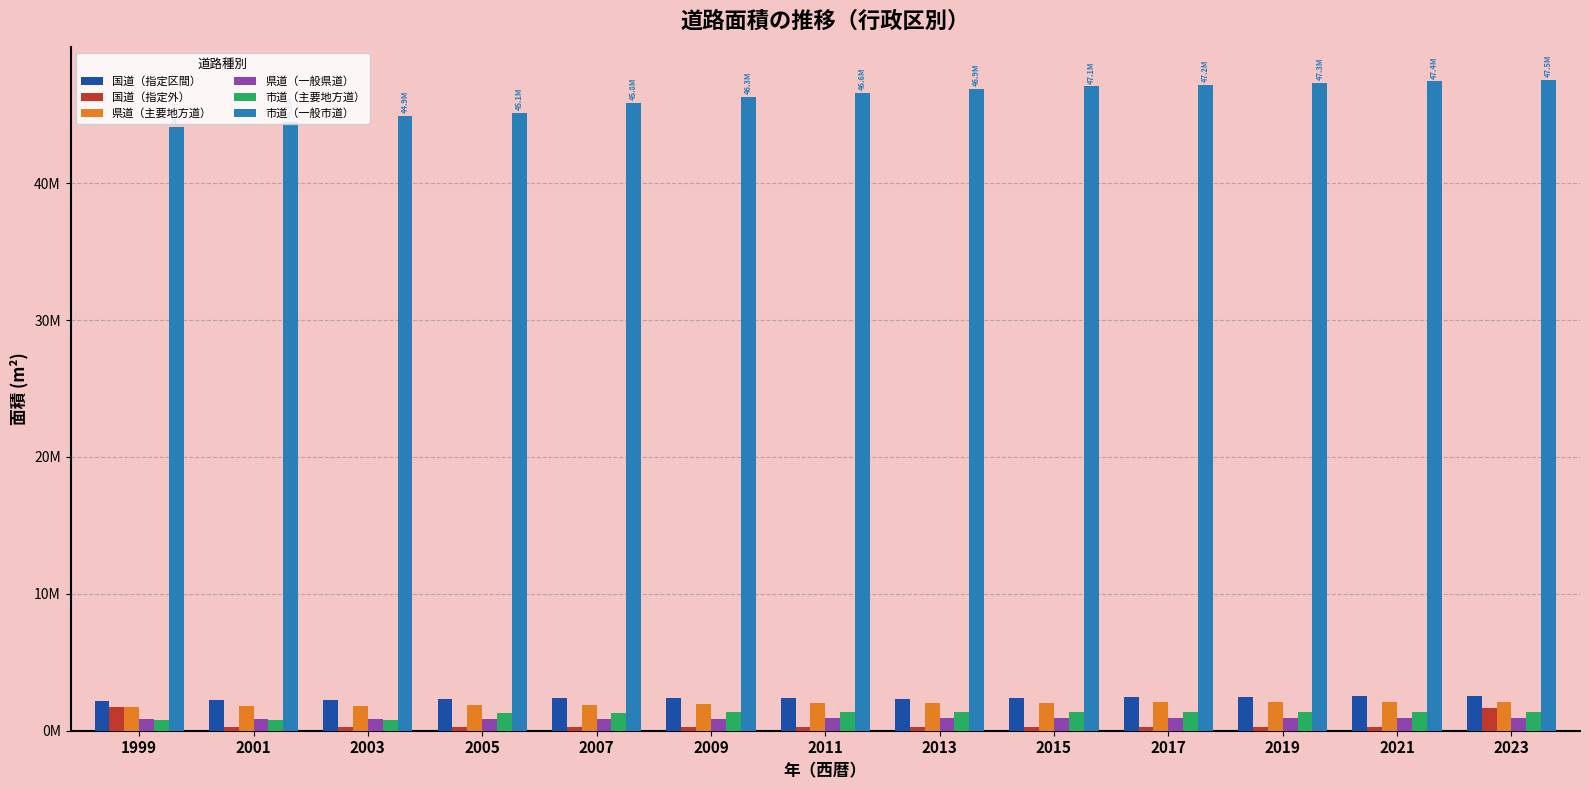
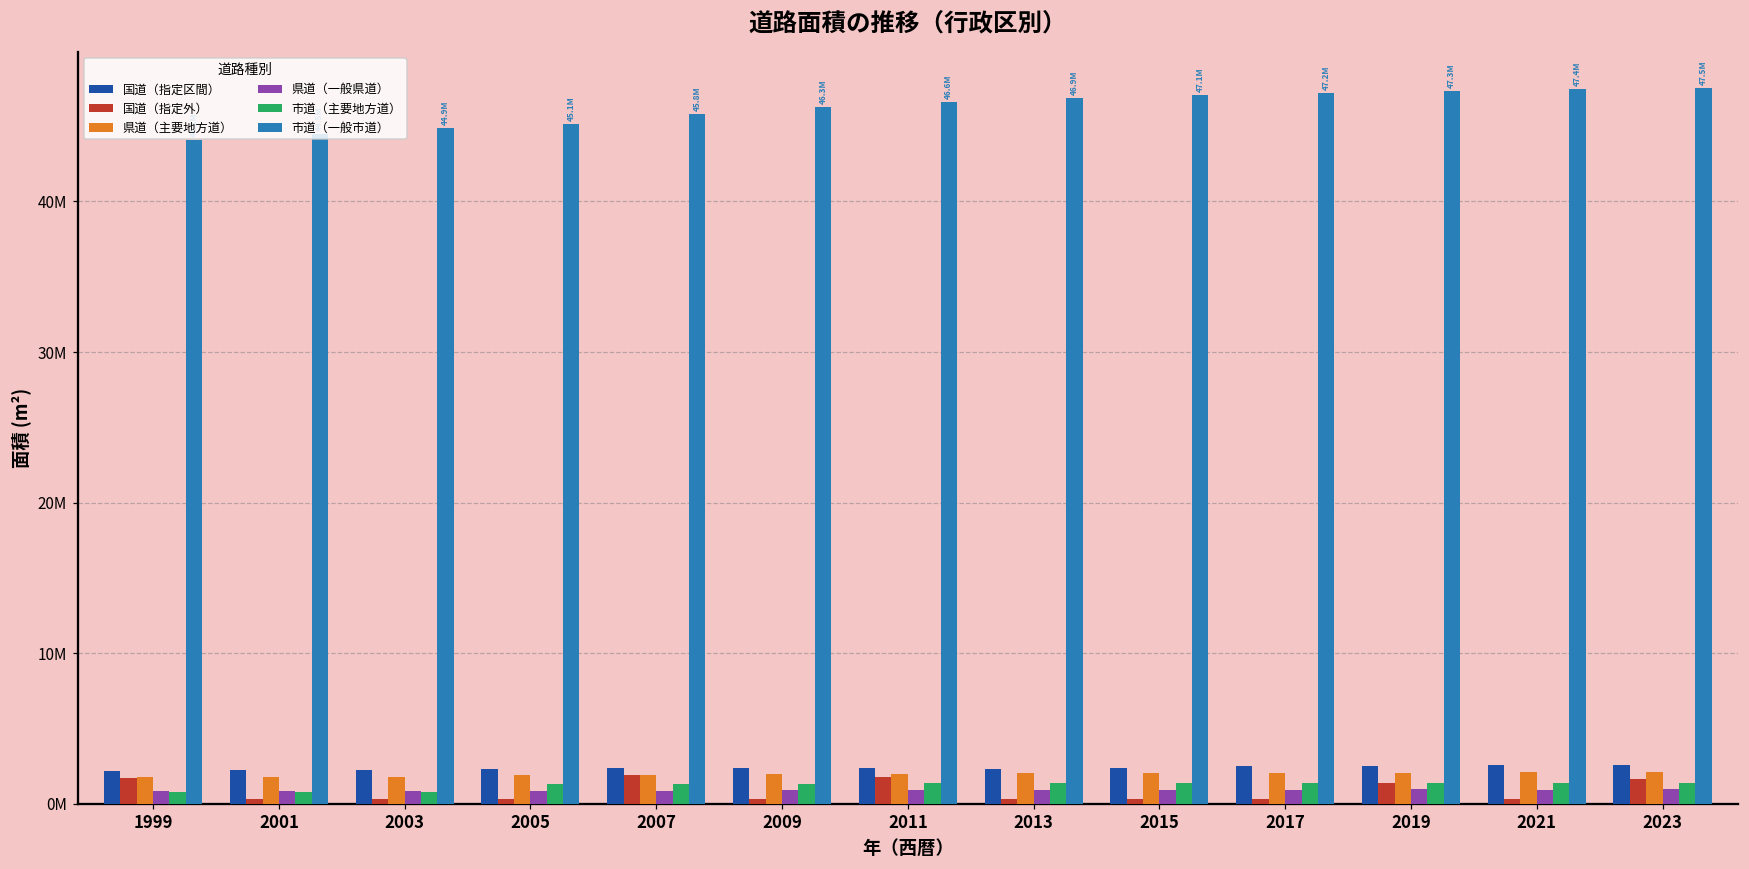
  {
    "国道（指定外）": {
      "1999": 1700000,
      "2001": 300000,
      "2003": 300000,
      "2005": 300000,
-     "2007": 300000,
+     "2007": 1900000,
      "2009": 300000,
-     "2011": 300000,
+     "2011": 1800000,
      "2013": 300000,
      "2015": 300000,
      "2017": 300000,
-     "2019": 300000,
+     "2019": 1400000,
      "2021": 300000,
      "2023": 1600000
    },
    "県道（主要地方道）": {
      "1999": 1800000,
      "2001": 1800000,
      "2003": 1800000,
      "2005": 1900000,
      "2007": 1900000,
      "2009": 2000000,
      "2011": 2000000,
      "2013": 2100000,
      "2015": 2100000,
      "2017": 2100000,
      "2019": 2100000,
      "2021": 2100000,
      "2023": 2100000
    },
    "県道（一般県道）": {
      "1999": 800000,
      "2001": 800000,
      "2003": 800000,
      "2005": 800000,
      "2007": 900000,
      "2009": 900000,
      "2011": 900000,
      "2013": 900000,
      "2015": 900000,
      "2017": 900000,
      "2019": 900000,
      "2021": 900000,
      "2023": 1000000
    },
    "市道（主要地方道）": {
      "1999": 800000,
      "2001": 800000,
      "2003": 800000,
      "2005": 1300000,
      "2007": 1300000,
      "2009": 1300000,
      "2011": 1400000,
      "2013": 1400000,
      "2015": 1400000,
      "2017": 1400000,
      "2019": 1400000,
      "2021": 1400000,
      "2023": 1400000
    }
  }
